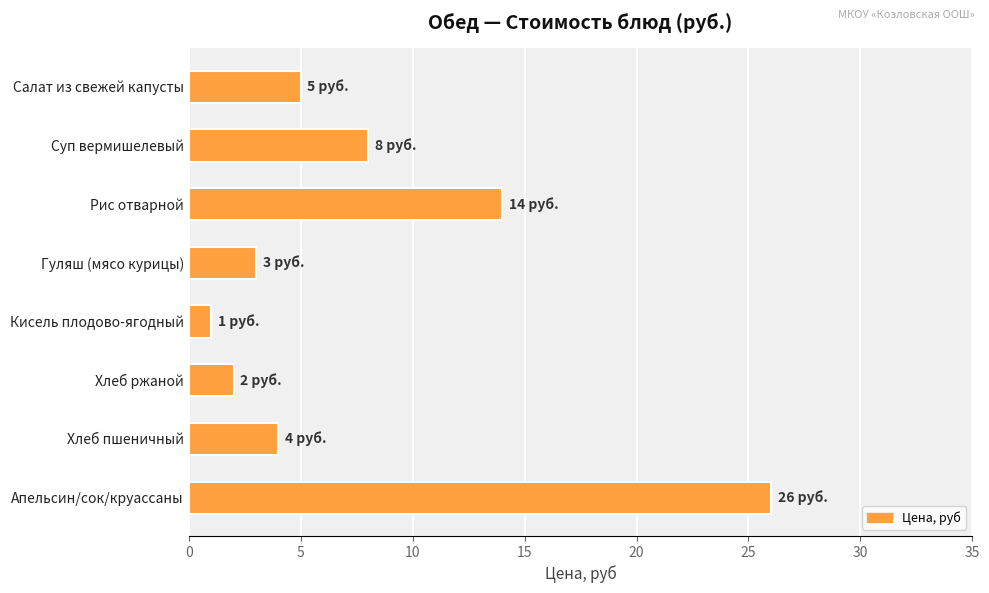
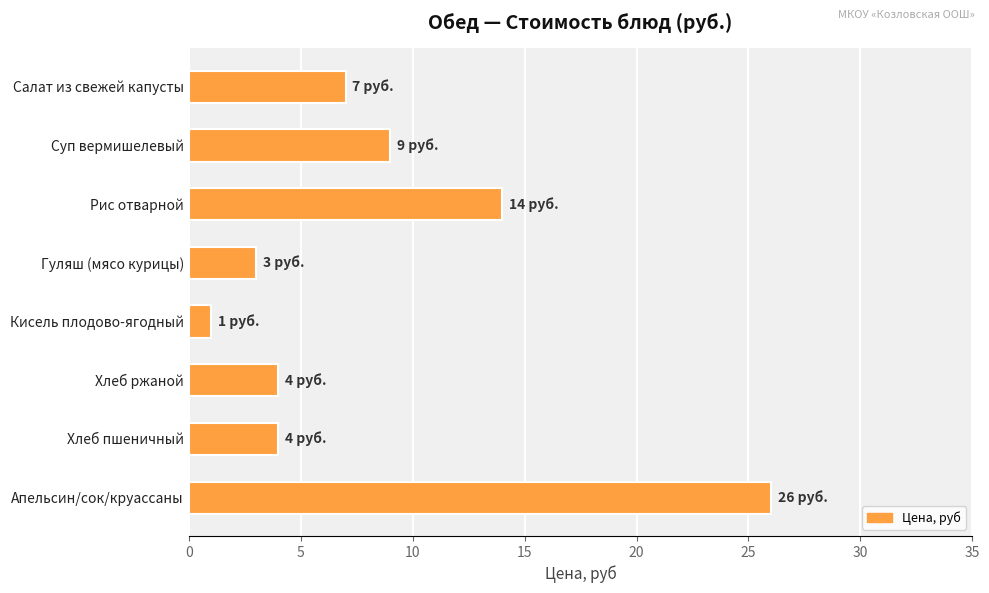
  {
-   "Салат из свежей капусты": 5,
-   "Суп вермишелевый": 8,
+   "Салат из свежей капусты": 7,
+   "Суп вермишелевый": 9,
    "Рис отварной": 14,
    "Гуляш (мясо курицы)": 3,
    "Кисель плодово-ягодный": 1,
-   "Хлеб ржаной": 2,
+   "Хлеб ржаной": 4,
    "Хлеб пшеничный": 4,
    "Апельсин/сок/круассаны": 26
  }
